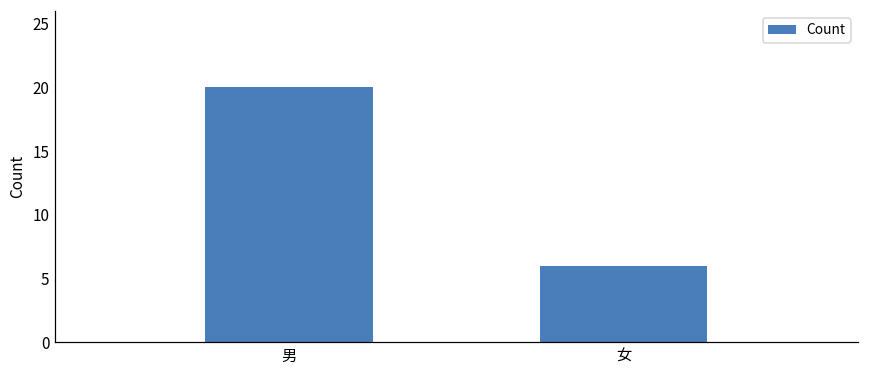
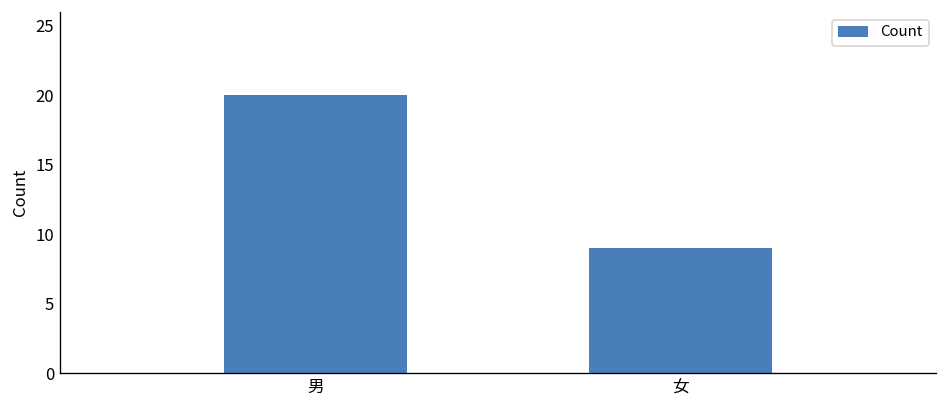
  {
    "男": 20,
-   "女": 6
+   "女": 9
  }
